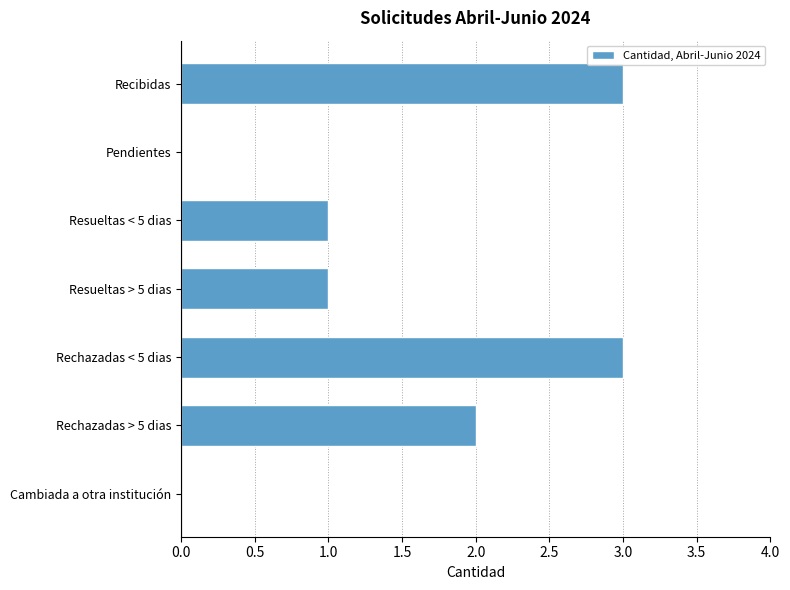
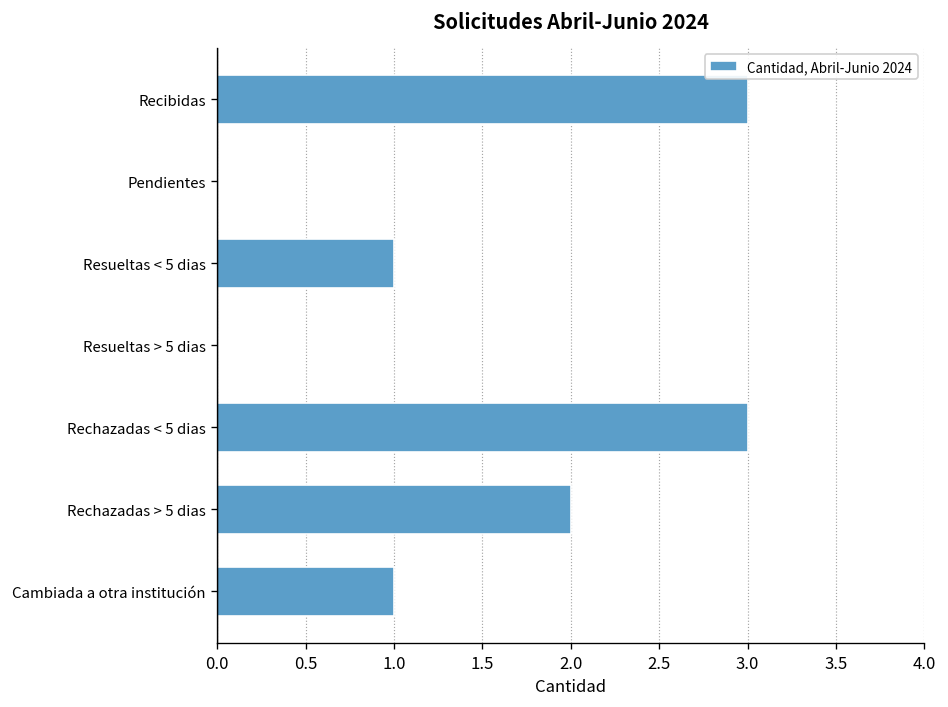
  {
    "Recibidas": 3,
    "Pendientes": 0,
    "Resueltas < 5 dias": 1,
-   "Resueltas > 5 dias": 1,
+   "Resueltas > 5 dias": 0,
    "Rechazadas < 5 dias": 3,
    "Rechazadas > 5 dias": 2,
-   "Cambiada a otra institución": 0
+   "Cambiada a otra institución": 1
  }
